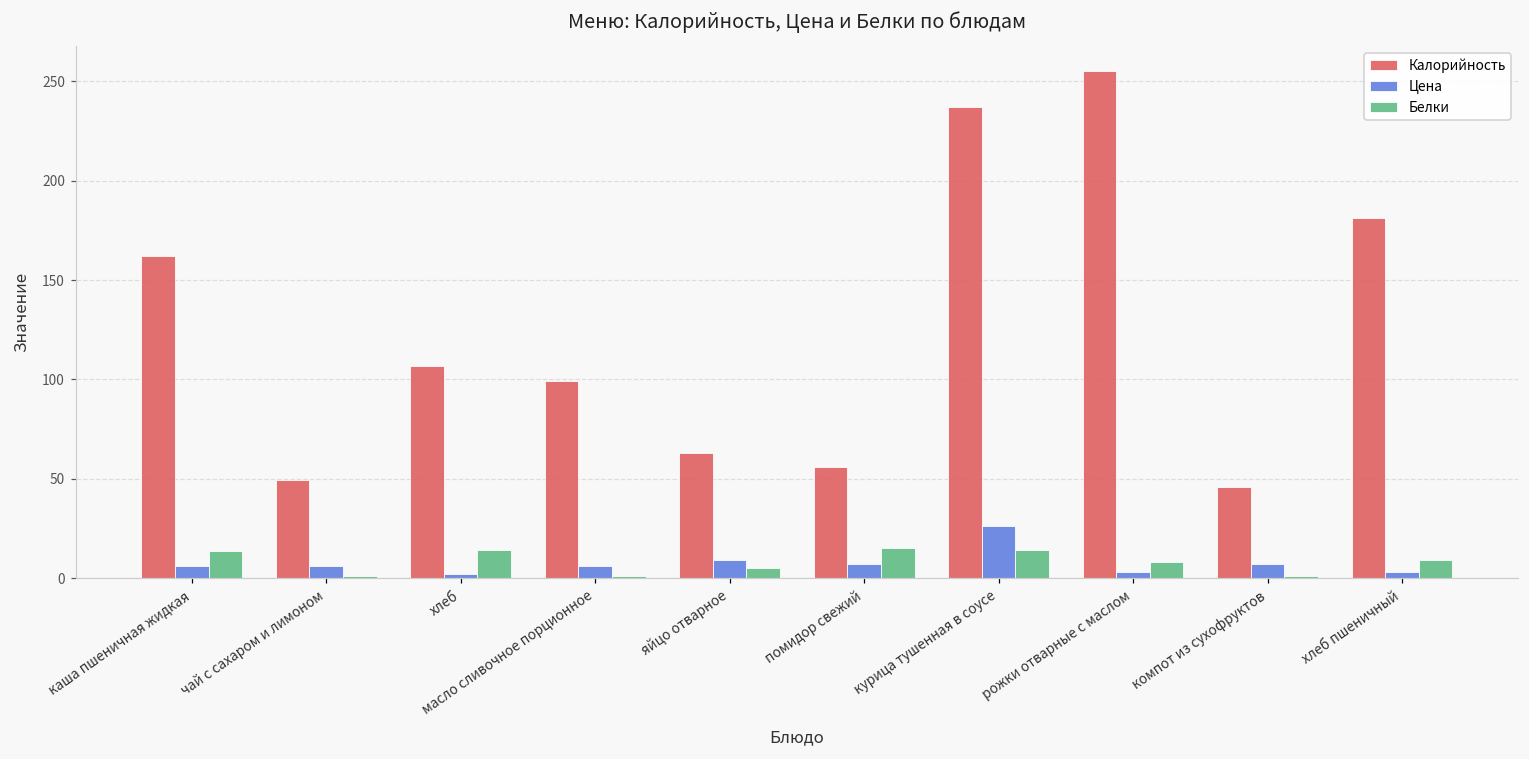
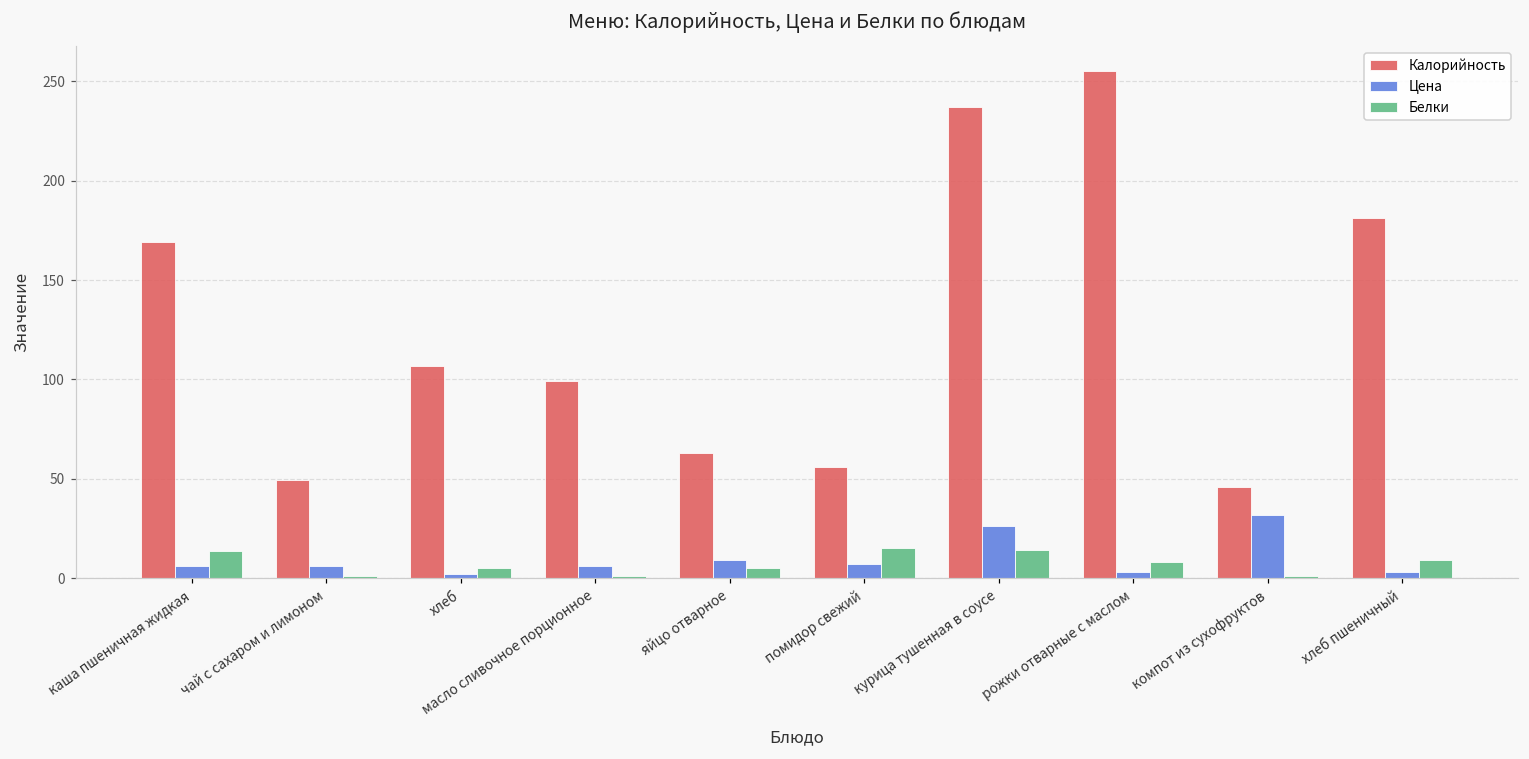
  {
    "Калорийность": {
-     "каша пшеничная жидкая": 162,
+     "каша пшеничная жидкая": 169,
      "чай с сахаром и лимоном": 49,
      "хлеб": 107,
      "масло сливочное порционное": 99,
      "яйцо отварное": 63,
      "помидор свежий": 56,
      "курица тушенная в соусе": 237,
      "рожки отварные с маслом": 255,
      "компот из сухофруктов": 46,
      "хлеб пшеничный": 181
    },
    "Цена": {
      "каша пшеничная жидкая": 6,
      "чай с сахаром и лимоном": 6,
      "хлеб": 2,
      "масло сливочное порционное": 6,
      "яйцо отварное": 9,
      "помидор свежий": 7,
      "курица тушенная в соусе": 26,
      "рожки отварные с маслом": 3,
-     "компот из сухофруктов": 7,
+     "компот из сухофруктов": 32,
      "хлеб пшеничный": 3
    },
    "Белки": {
      "каша пшеничная жидкая": 13,
-     "хлеб": 14,
+     "хлеб": 5,
      "яйцо отварное": 5,
      "помидор свежий": 15,
      "курица тушенная в соусе": 14,
      "рожки отварные с маслом": 8,
      "хлеб пшеничный": 9
    }
  }
